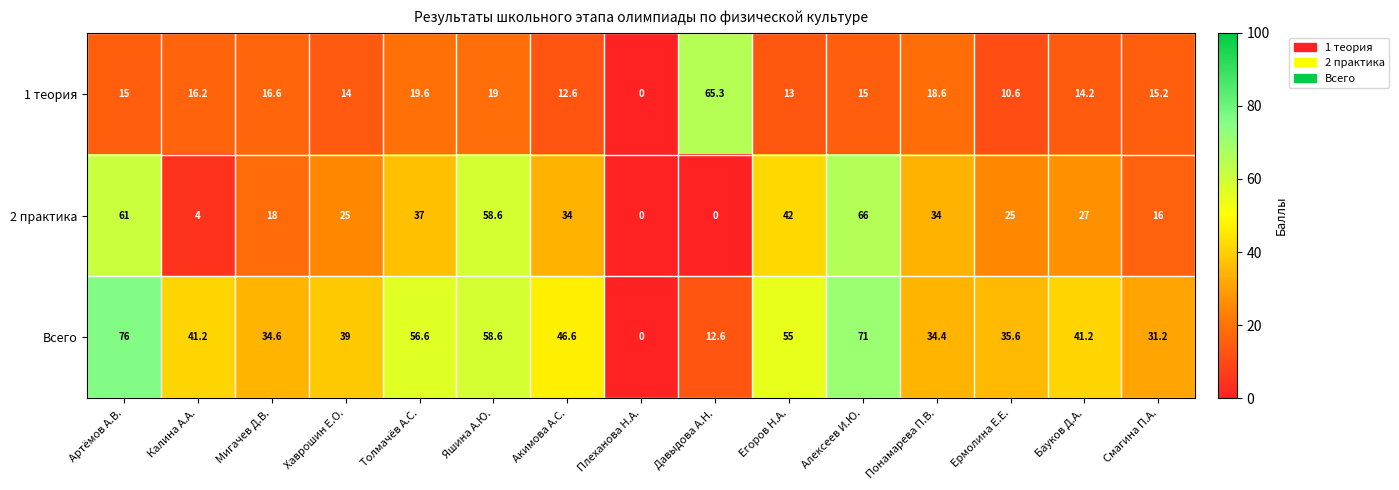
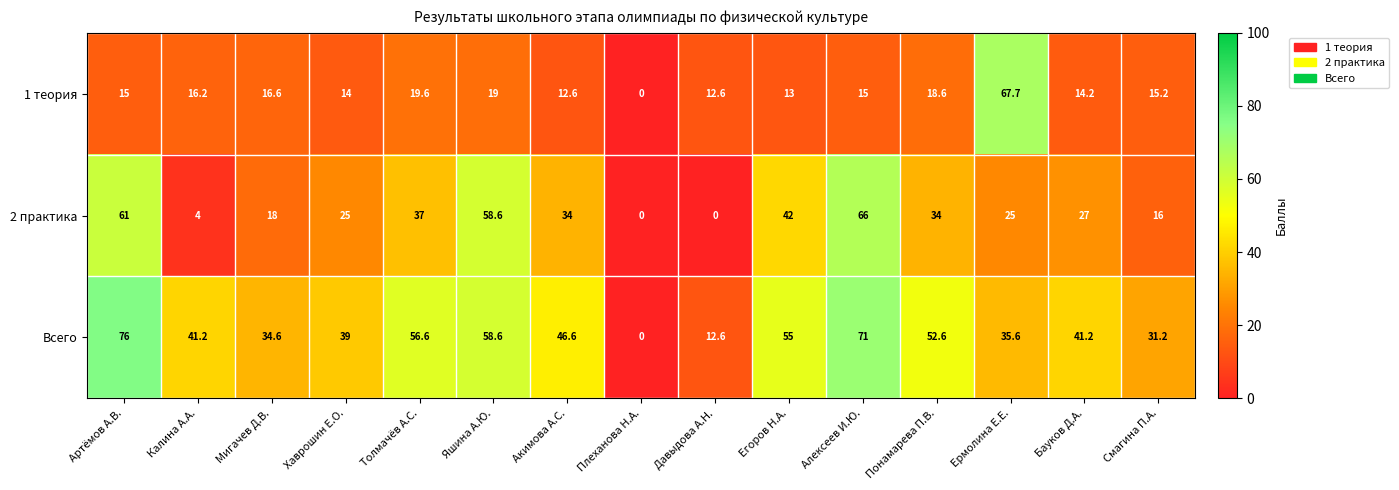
  {
    "1 теория": {
      "Артёмов А.В.": 15,
      "Калина А.А.": 16.2,
      "Мигачев Д.В.": 16.6,
      "Хаврошин Е.О.": 14,
      "Толмачёв А.С.": 19.6,
      "Яшина А.Ю.": 19,
      "Акимова А.С.": 12.6,
      "Плеханова Н.А.": 0,
-     "Давыдова А.Н.": 65.3,
+     "Давыдова А.Н.": 12.6,
      "Егоров Н.А.": 13,
      "Алексеев И.Ю.": 15,
      "Понамарева П.В.": 18.6,
-     "Ермолина Е.Е.": 10.6,
+     "Ермолина Е.Е.": 67.7,
      "Бауков Д.А.": 14.2,
      "Смагина П.А.": 15.2
    },
    "2 практика": {
      "Артёмов А.В.": 61,
      "Калина А.А.": 4,
      "Мигачев Д.В.": 18,
      "Хаврошин Е.О.": 25,
      "Толмачёв А.С.": 37,
      "Яшина А.Ю.": 58.6,
      "Акимова А.С.": 34,
      "Плеханова Н.А.": 0,
      "Давыдова А.Н.": 0,
      "Егоров Н.А.": 42,
      "Алексеев И.Ю.": 66,
      "Понамарева П.В.": 34,
      "Ермолина Е.Е.": 25,
      "Бауков Д.А.": 27,
      "Смагина П.А.": 16
    },
    "Всего": {
      "Артёмов А.В.": 76,
      "Калина А.А.": 41.2,
      "Мигачев Д.В.": 34.6,
      "Хаврошин Е.О.": 39,
      "Толмачёв А.С.": 56.6,
      "Яшина А.Ю.": 58.6,
      "Акимова А.С.": 46.6,
      "Плеханова Н.А.": 0,
      "Давыдова А.Н.": 12.6,
      "Егоров Н.А.": 55,
      "Алексеев И.Ю.": 71,
-     "Понамарева П.В.": 34.4,
+     "Понамарева П.В.": 52.6,
      "Ермолина Е.Е.": 35.6,
      "Бауков Д.А.": 41.2,
      "Смагина П.А.": 31.2
    }
  }
